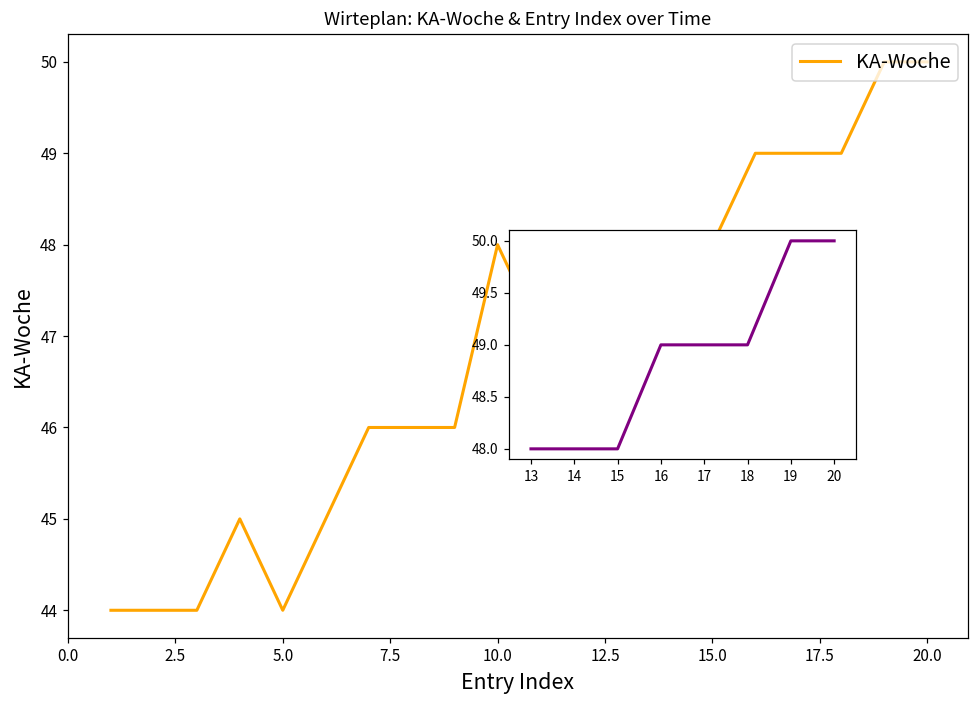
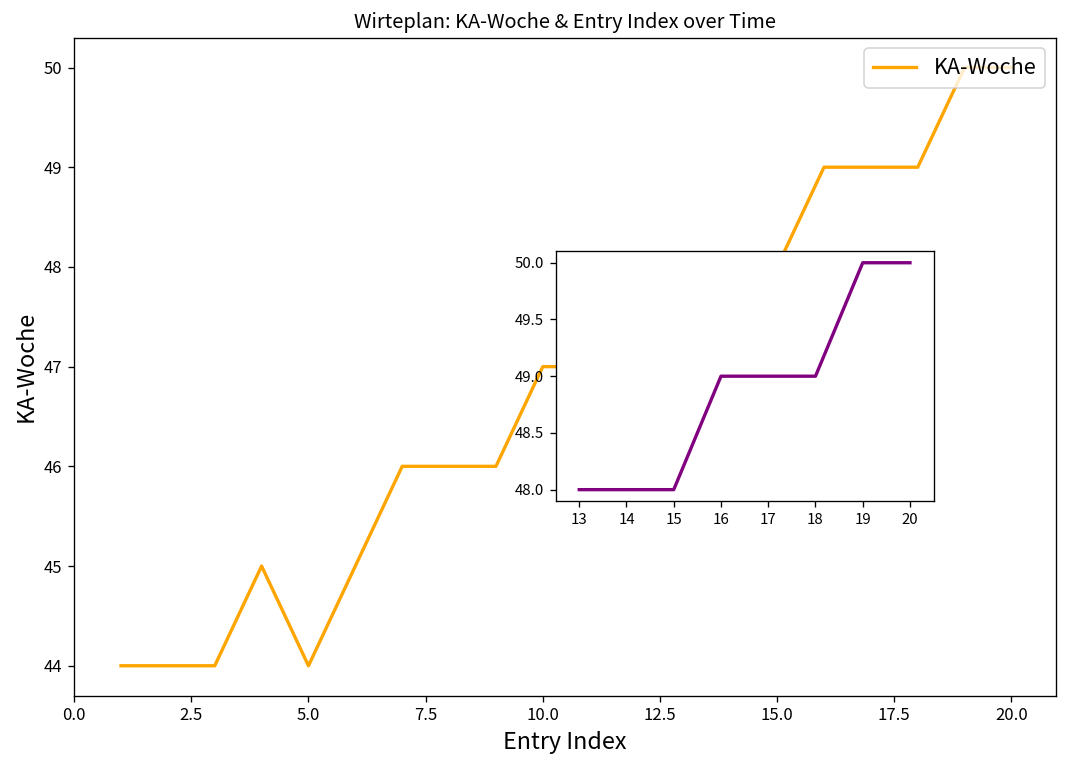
  {
    "Wirteplan: KA-Woche & Entry Index over Time": {
      "5.0": 44,
-     "10.0": 48,
+     "10.0": 47,
      "15.0": 48
    }
  }
